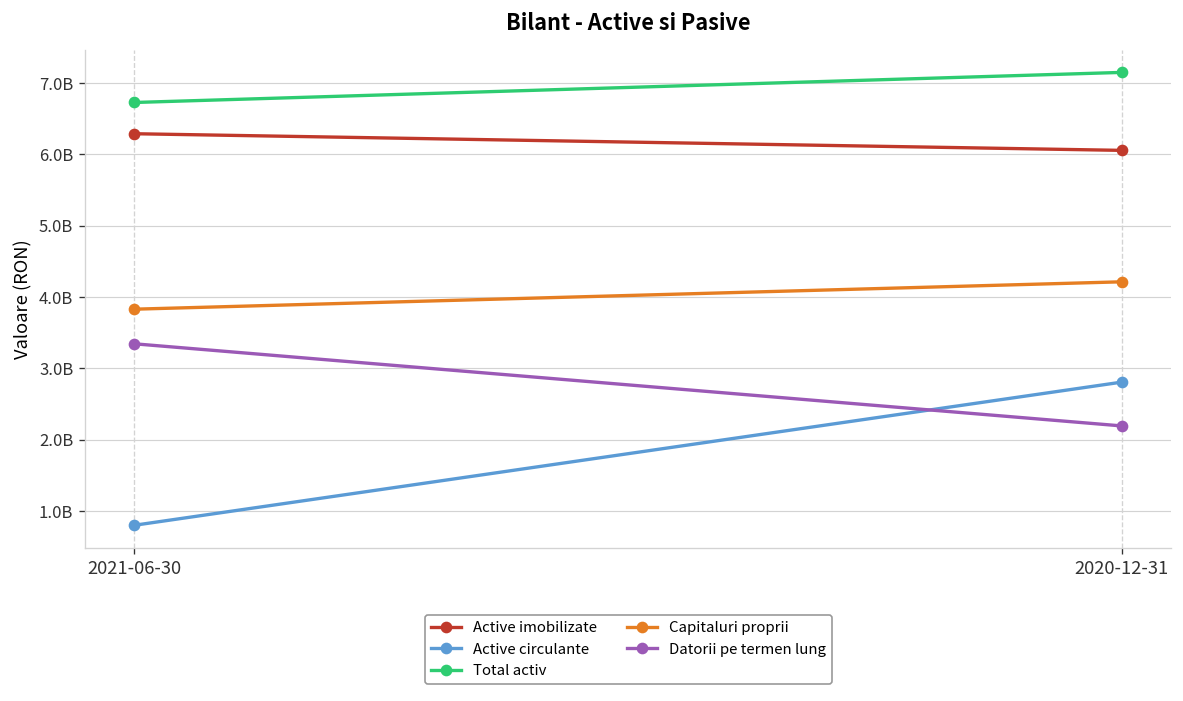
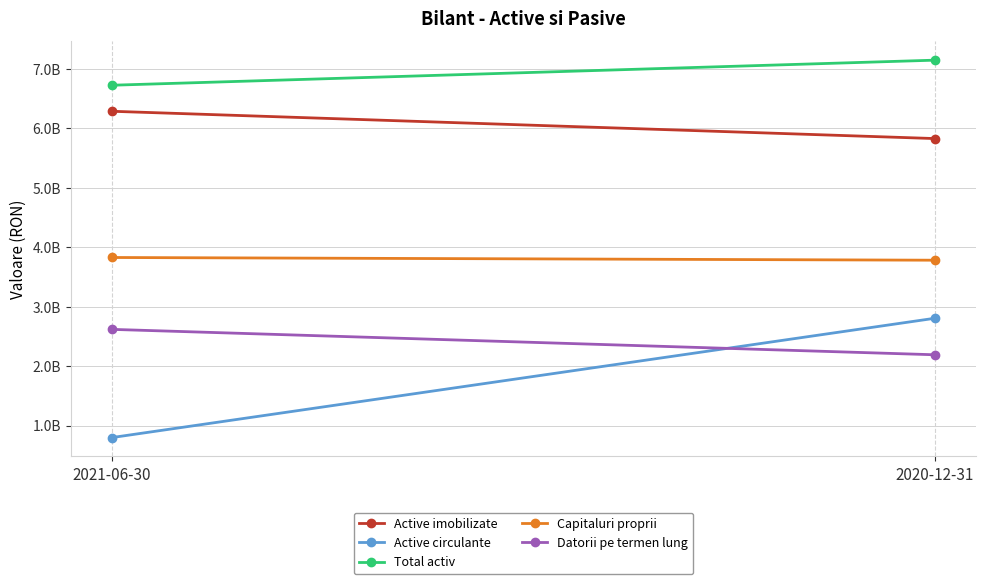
  {
    "Active imobilizate": {
      "2021-06-30": 6300000000,
-     "2020-12-31": 6100000000
+     "2020-12-31": 5800000000
    },
    "Active circulante": {
      "2021-06-30": 800000000,
      "2020-12-31": 2800000000
    },
    "Total activ": {
      "2021-06-30": 6700000000,
      "2020-12-31": 7100000000
    },
    "Capitaluri proprii": {
      "2021-06-30": 3800000000,
-     "2020-12-31": 4200000000
+     "2020-12-31": 3800000000
    },
    "Datorii pe termen lung": {
-     "2021-06-30": 3300000000,
+     "2021-06-30": 2600000000,
      "2020-12-31": 2200000000
    }
  }
